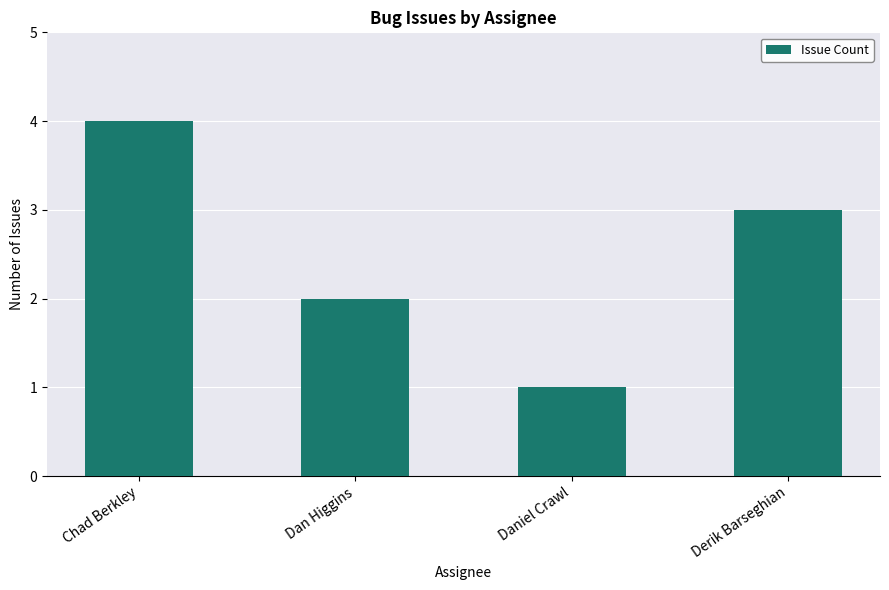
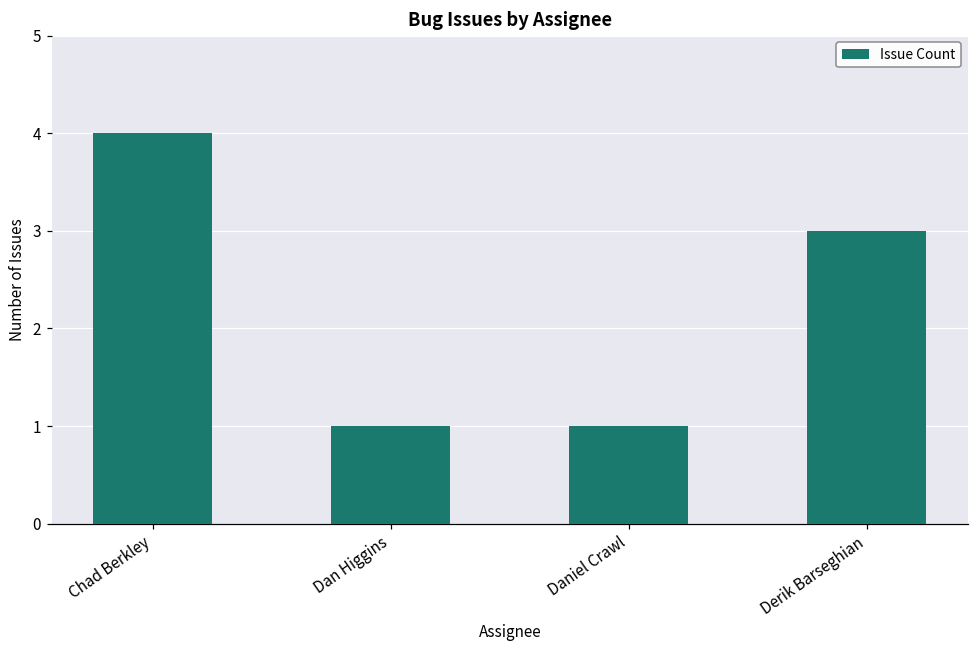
  {
    "Chad Berkley": 4,
-   "Dan Higgins": 2,
+   "Dan Higgins": 1,
    "Daniel Crawl": 1,
    "Derik Barseghian": 3
  }
